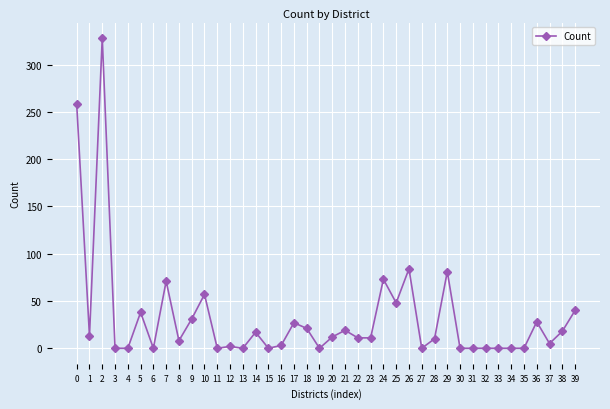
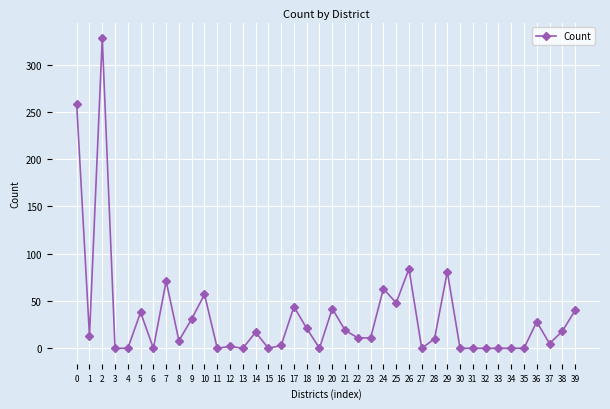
  {
    "0": 260,
    "1": 10,
    "2": 330,
    "3": 0,
    "4": 0,
    "5": 40,
    "6": 0,
    "7": 70,
    "8": 10,
    "9": 30,
    "10": 60,
    "11": 0,
    "12": 0,
    "13": 0,
    "14": 20,
    "15": 0,
    "16": 0,
-   "17": 30,
+   "17": 40,
    "18": 20,
    "19": 0,
-   "20": 10,
+   "20": 40,
    "21": 20,
    "22": 10,
    "23": 10,
-   "24": 70,
+   "24": 60,
    "25": 50,
    "26": 80,
    "27": 0,
    "28": 10,
    "29": 80,
    "30": 0,
    "31": 0,
    "32": 0,
    "33": 0,
    "34": 0,
    "35": 0,
    "36": 30,
    "37": 10,
    "38": 20,
    "39": 40
  }
